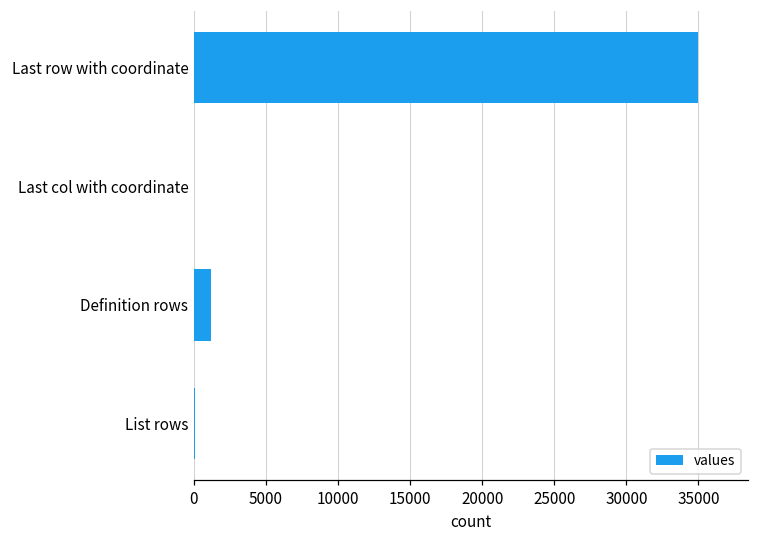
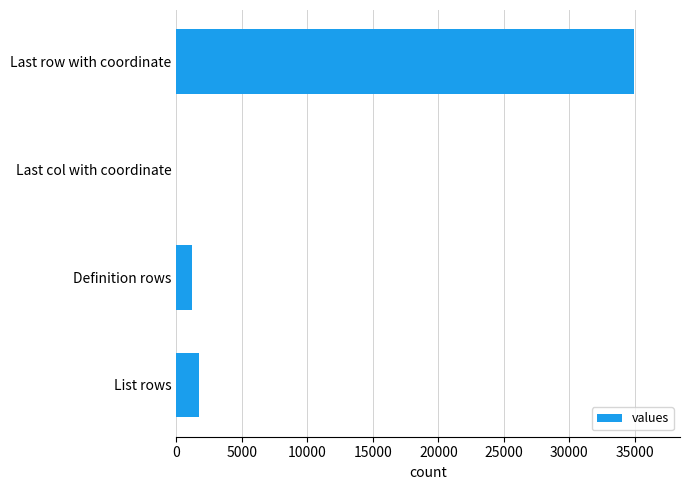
  {
    "Last row with coordinate": 34900,
    "Definition rows": 1200,
-   "List rows": 100
+   "List rows": 1700
  }
